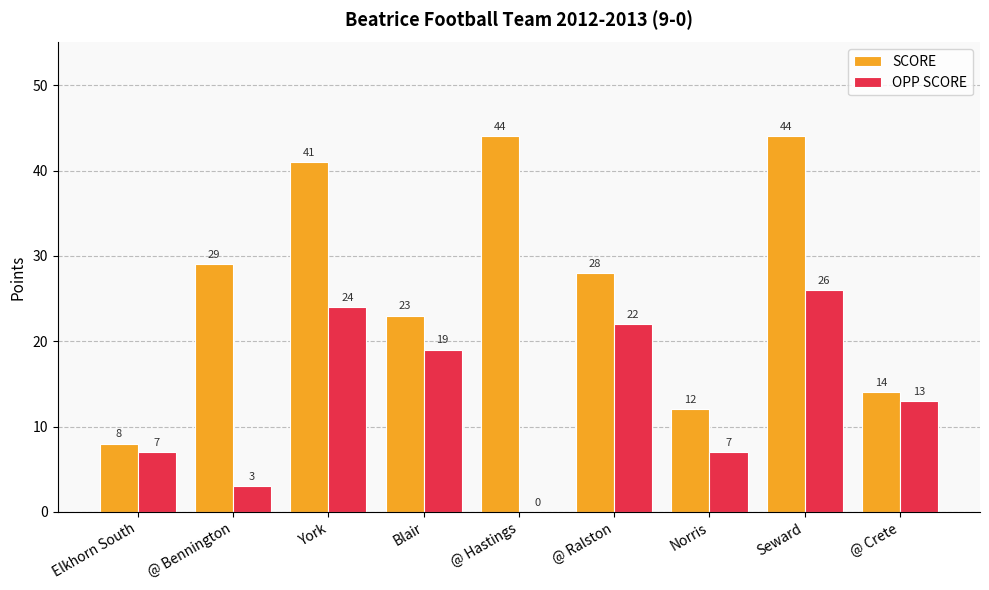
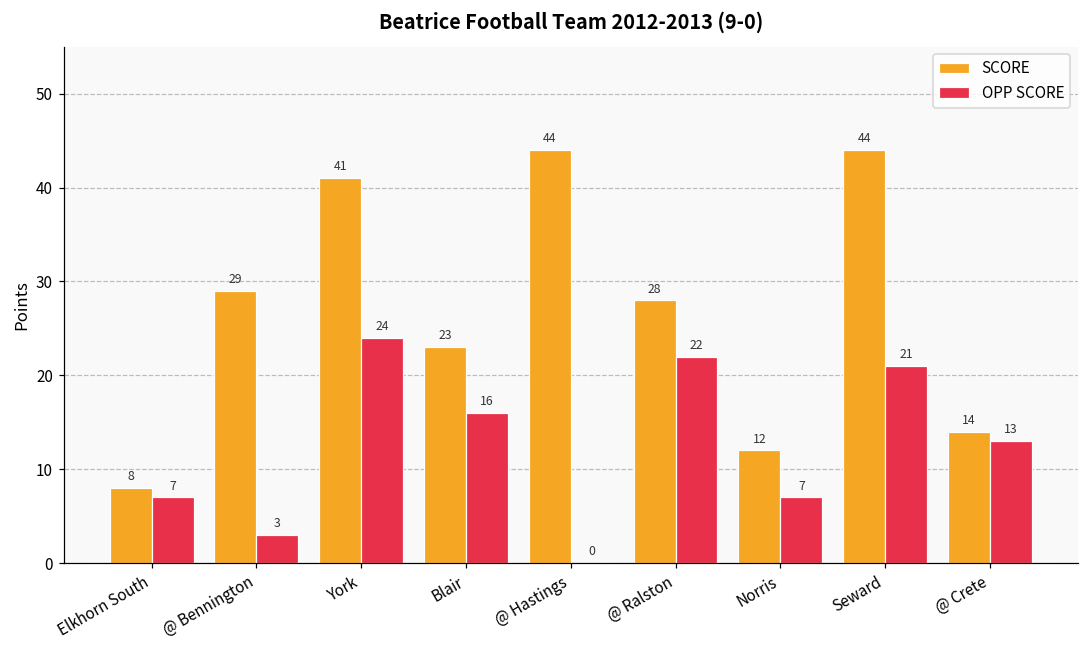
  {
    "SCORE": {
      "Elkhorn South": 8,
      "@ Bennington": 29,
      "York": 41,
      "Blair": 23,
      "@ Hastings": 44,
      "@ Ralston": 28,
      "Norris": 12,
      "Seward": 44,
      "@ Crete": 14
    },
    "OPP SCORE": {
      "Elkhorn South": 7,
      "@ Bennington": 3,
      "York": 24,
-     "Blair": 19,
+     "Blair": 16,
      "@ Hastings": 0,
      "@ Ralston": 22,
      "Norris": 7,
-     "Seward": 26,
+     "Seward": 21,
      "@ Crete": 13
    }
  }
